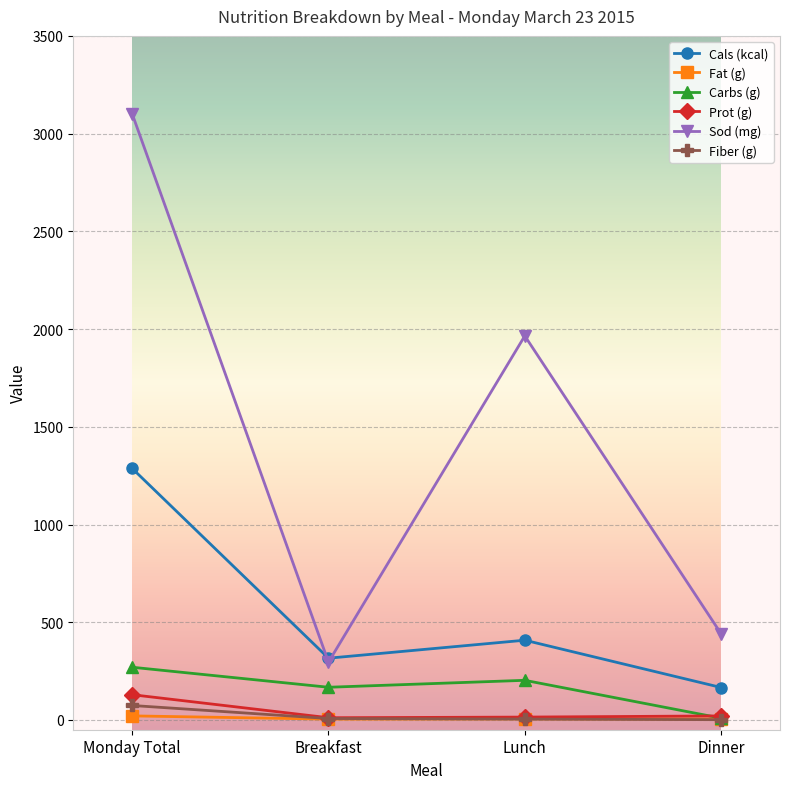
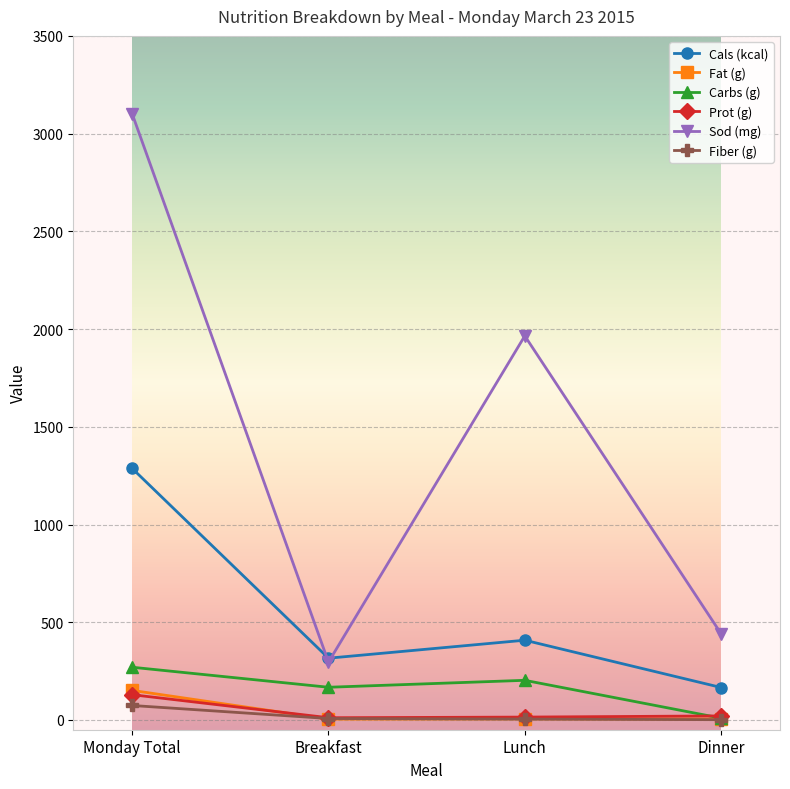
  {
    "Cals (kcal)": {
      "Monday Total": 1290,
      "Breakfast": 320,
      "Lunch": 410,
      "Dinner": 170
    },
    "Fat (g)": {
-     "Monday Total": 20
+     "Monday Total": 150
    },
    "Carbs (g)": {
      "Monday Total": 270,
      "Breakfast": 170,
      "Lunch": 200
    },
    "Prot (g)": {
      "Monday Total": 130
    },
    "Sod (mg)": {
      "Monday Total": 3100,
      "Breakfast": 300,
      "Lunch": 1970,
      "Dinner": 440
    },
    "Fiber (g)": {
      "Monday Total": 70
    }
  }
